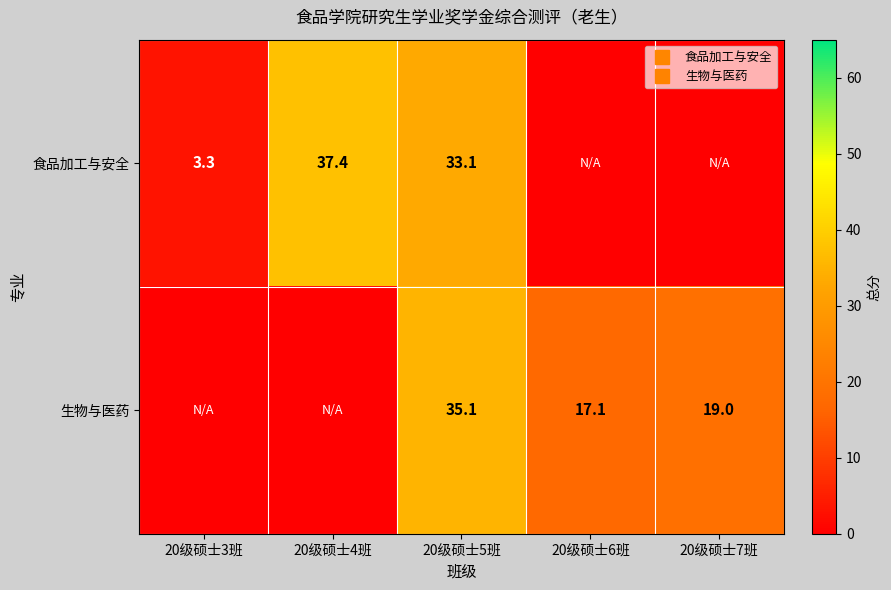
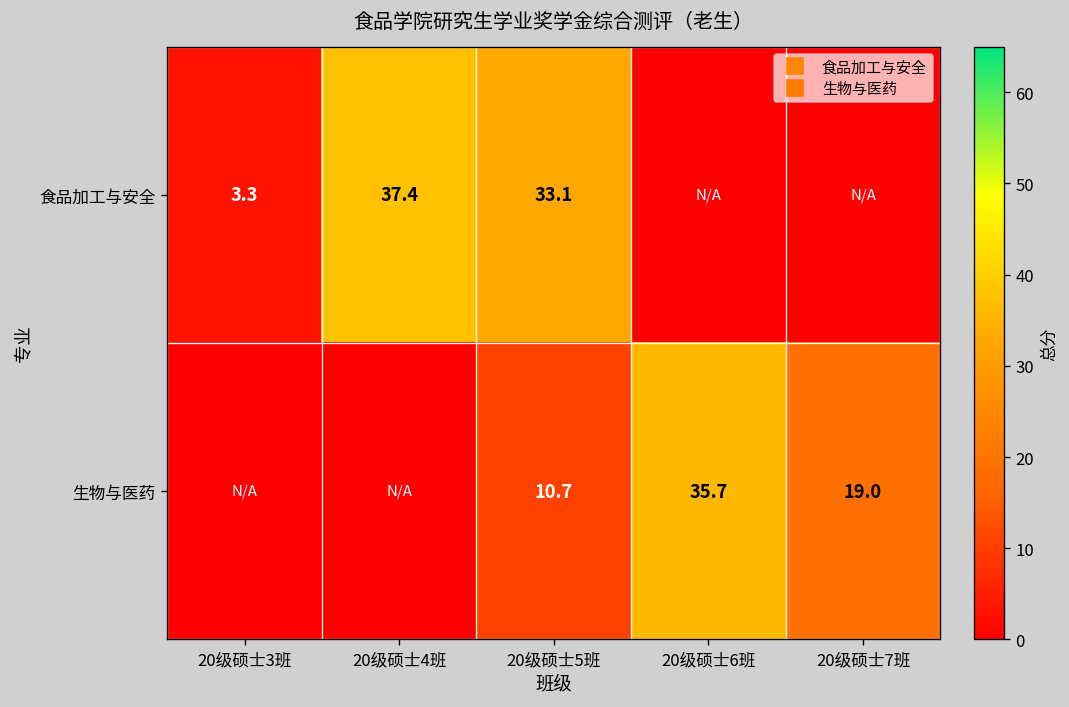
  {
    "食品加工与安全": {
      "20级硕士3班": 3.3,
      "20级硕士4班": 37.4,
      "20级硕士5班": 33.1
    },
    "生物与医药": {
-     "20级硕士5班": 35.1,
-     "20级硕士6班": 17.1,
+     "20级硕士5班": 10.7,
+     "20级硕士6班": 35.7,
      "20级硕士7班": 19.0
    }
  }
